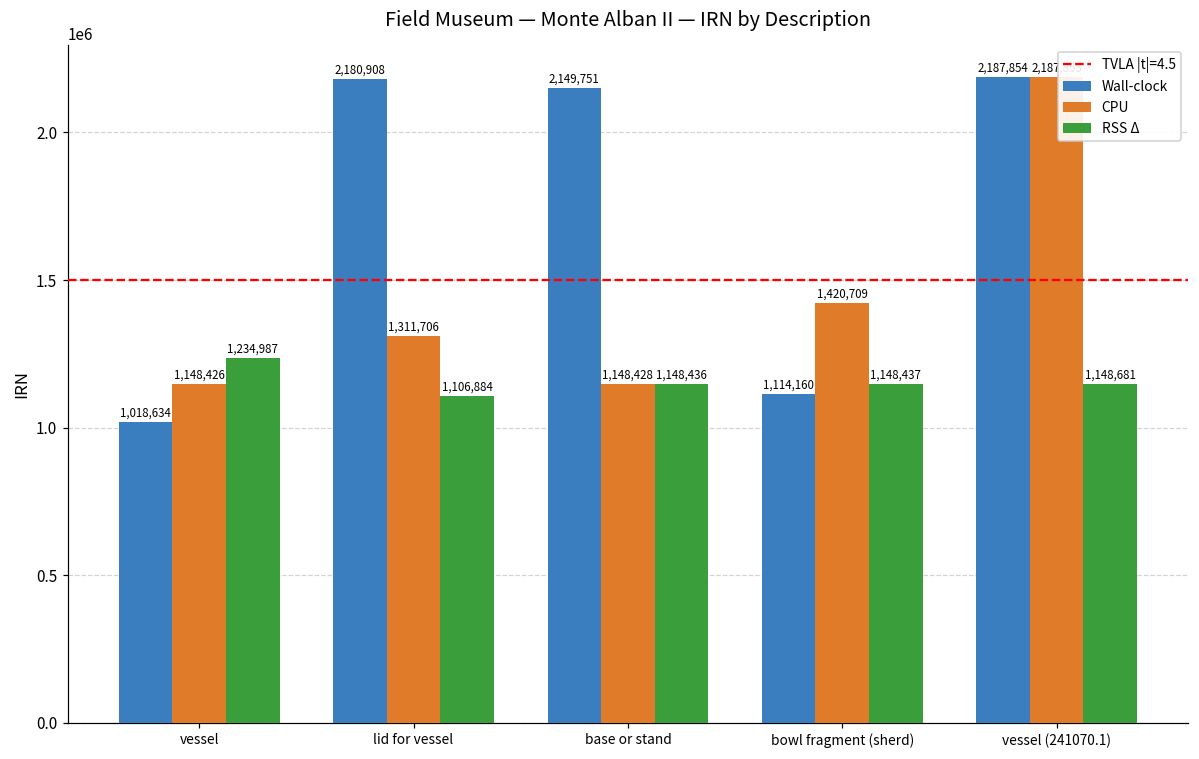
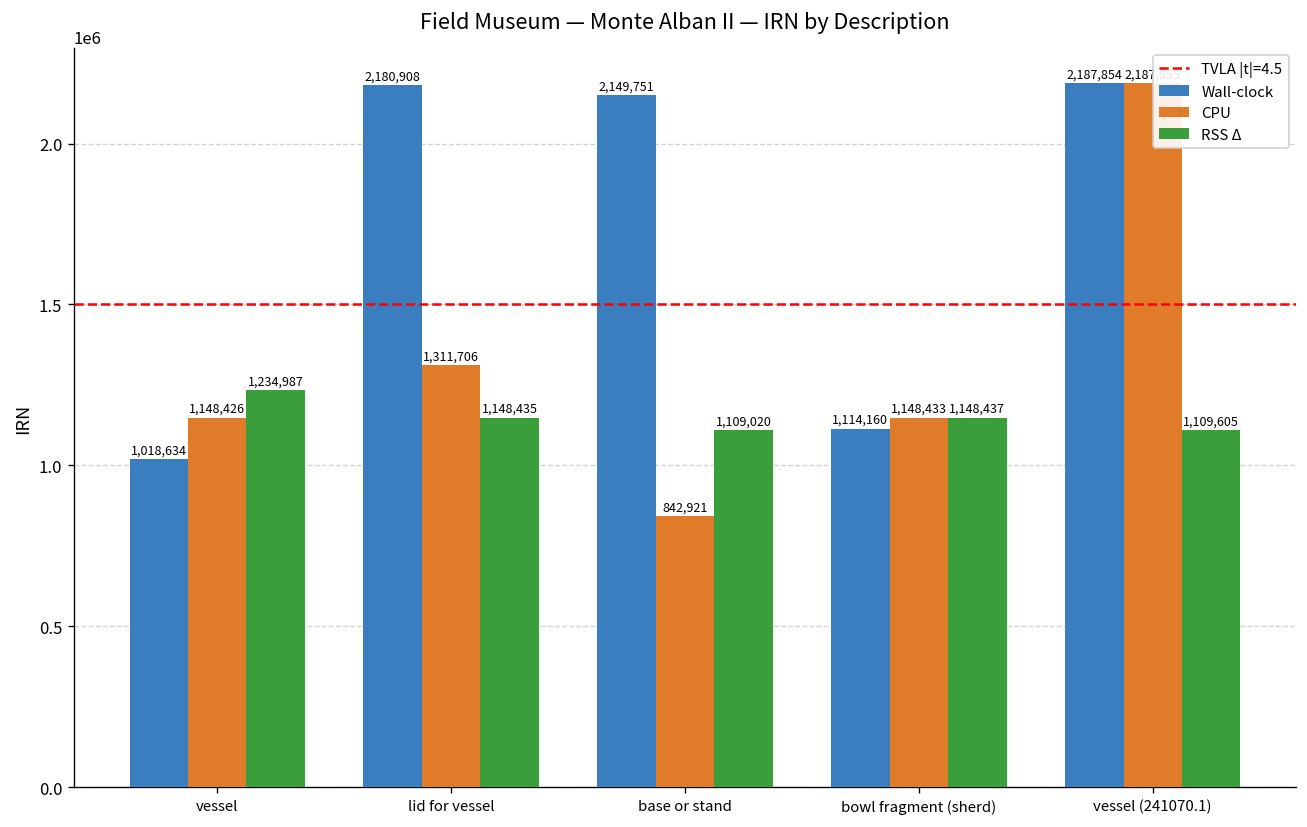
  {
    "Wall-clock": {
      "vessel": "1,018,634",
      "lid for vessel": "2,180,908",
      "base or stand": "2,149,751",
      "bowl fragment (sherd)": "1,114,160",
      "vessel (241070.1)": "2,187,854"
    },
    "CPU": {
      "vessel": "1,148,426",
      "lid for vessel": "1,311,706",
-     "base or stand": "1,148,428",
-     "bowl fragment (sherd)": "1,420,709"
+     "base or stand": "842,921",
+     "bowl fragment (sherd)": "1,148,433"
    },
    "RSS Δ": {
      "vessel": "1,234,987",
-     "lid for vessel": "1,106,884",
-     "base or stand": "1,148,436",
+     "lid for vessel": "1,148,435",
+     "base or stand": "1,109,020",
      "bowl fragment (sherd)": "1,148,437",
-     "vessel (241070.1)": "1,148,681"
+     "vessel (241070.1)": "1,109,605"
    }
  }
